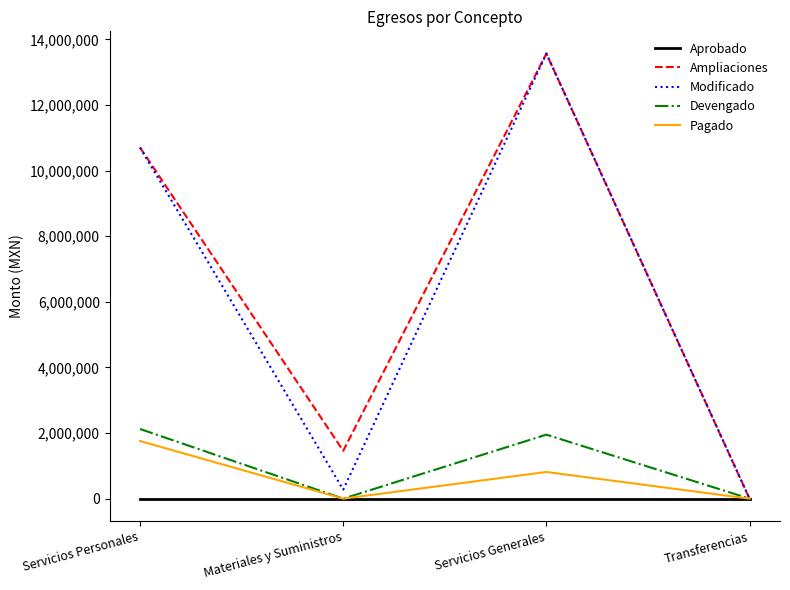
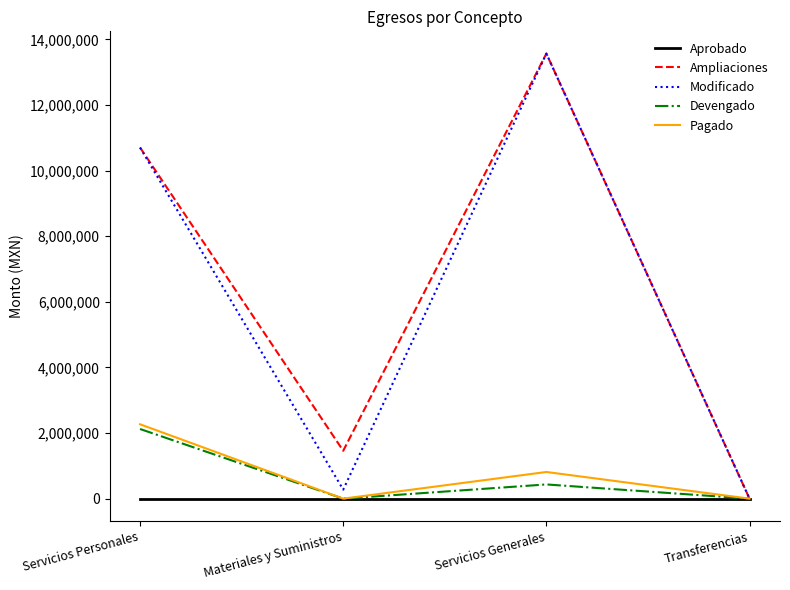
  {
    "Aprobado": {
      "Servicios Personales": "0",
      "Servicios Generales": "0"
    },
    "Ampliaciones": {
      "Materiales y Suministros": "1,500,000"
    },
    "Modificado": {
      "Materiales y Suministros": "300,000"
    },
    "Devengado": {
      "Servicios Personales": "2,100,000",
-     "Servicios Generales": "2,000,000"
+     "Servicios Generales": "400,000"
    },
    "Pagado": {
-     "Servicios Personales": "1,800,000",
+     "Servicios Personales": "2,300,000",
      "Servicios Generales": "800,000"
    }
  }
